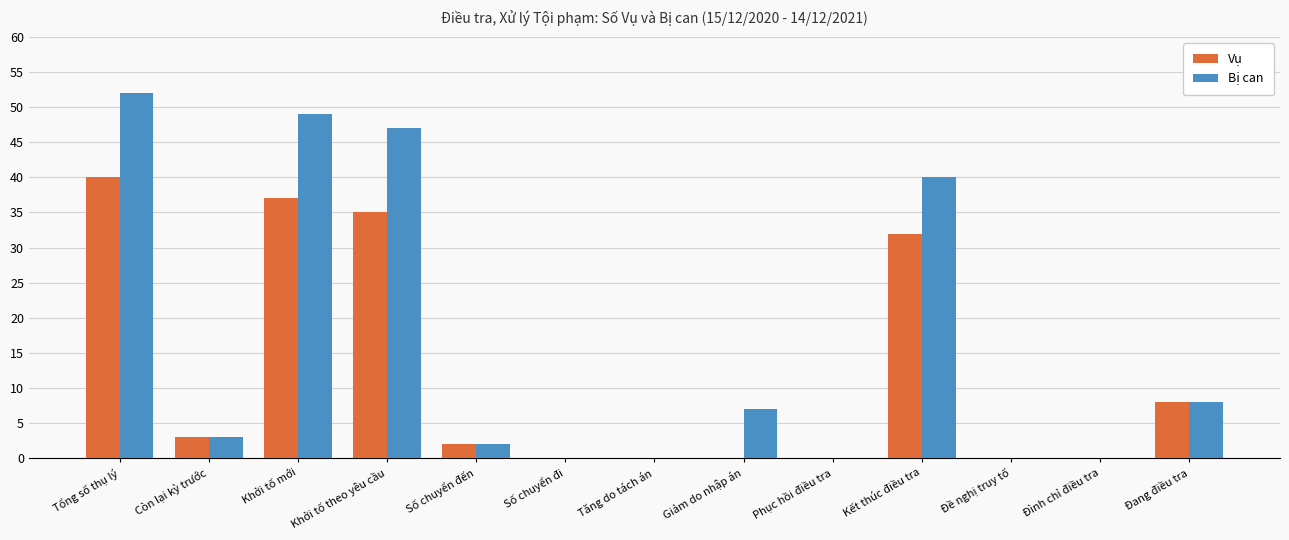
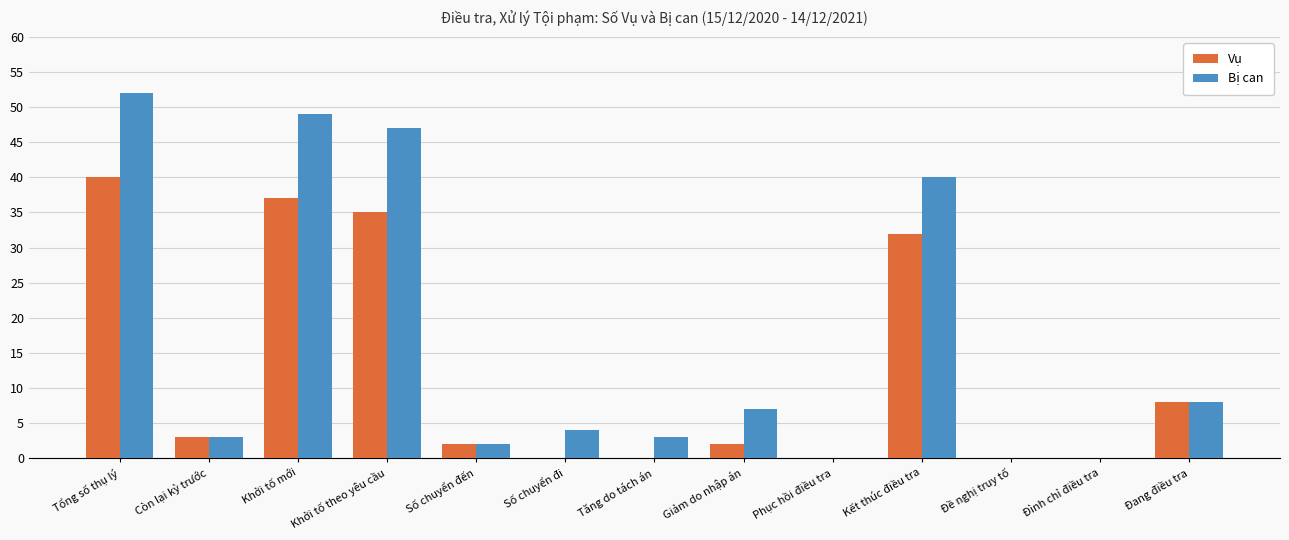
  {
    "Vụ": {
      "Tổng số thụ lý": 40,
      "Còn lại kỳ trước": 3,
      "Khởi tố mới": 37,
      "Khởi tố theo yêu cầu": 35,
      "Số chuyển đến": 2,
      "Số chuyển đi": 0,
      "Tăng do tách án": 0,
-     "Giảm do nhập án": 0,
+     "Giảm do nhập án": 2,
      "Phục hồi điều tra": 0,
      "Kết thúc điều tra": 32,
      "Đề nghị truy tố": 0,
      "Đình chỉ điều tra": 0,
      "Đang điều tra": 8
    },
    "Bị can": {
      "Tổng số thụ lý": 52,
      "Còn lại kỳ trước": 3,
      "Khởi tố mới": 49,
      "Khởi tố theo yêu cầu": 47,
      "Số chuyển đến": 2,
-     "Số chuyển đi": 0,
-     "Tăng do tách án": 0,
+     "Số chuyển đi": 4,
+     "Tăng do tách án": 3,
      "Giảm do nhập án": 7,
      "Phục hồi điều tra": 0,
      "Kết thúc điều tra": 40,
      "Đề nghị truy tố": 0,
      "Đình chỉ điều tra": 0,
      "Đang điều tra": 8
    }
  }
